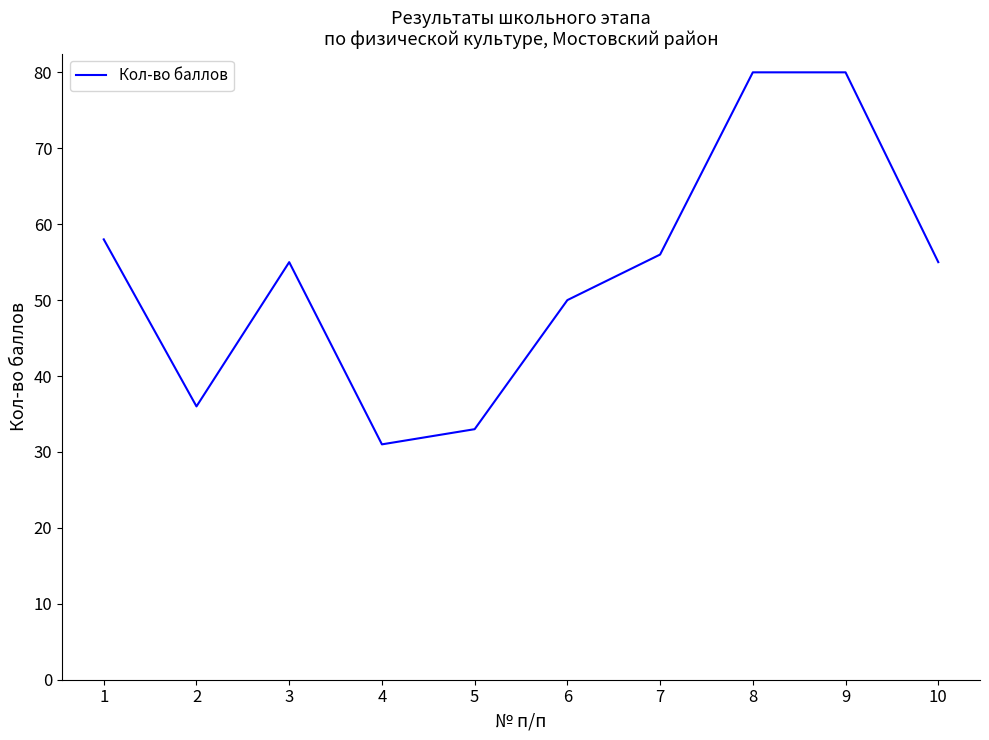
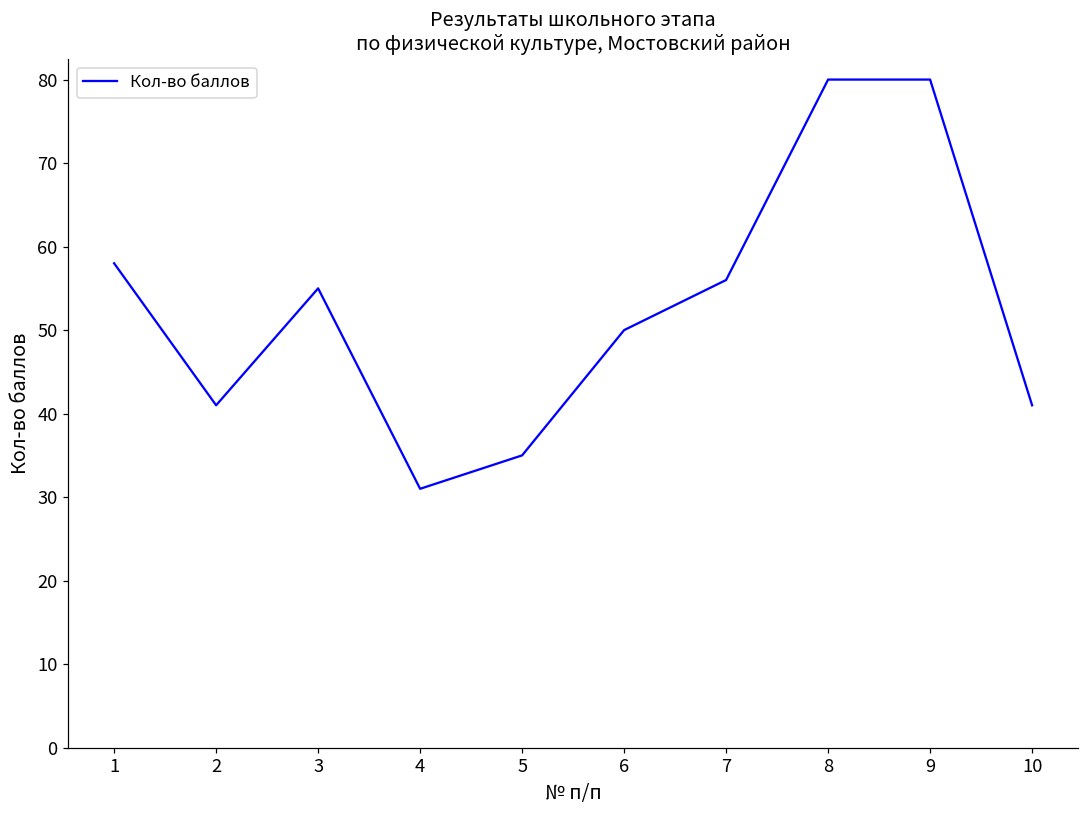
  {
    "1": 58,
-   "2": 36,
+   "2": 41,
    "3": 55,
    "4": 31,
-   "5": 33,
+   "5": 35,
    "6": 50,
    "7": 56,
    "8": 80,
    "9": 80,
-   "10": 55
+   "10": 41
  }
